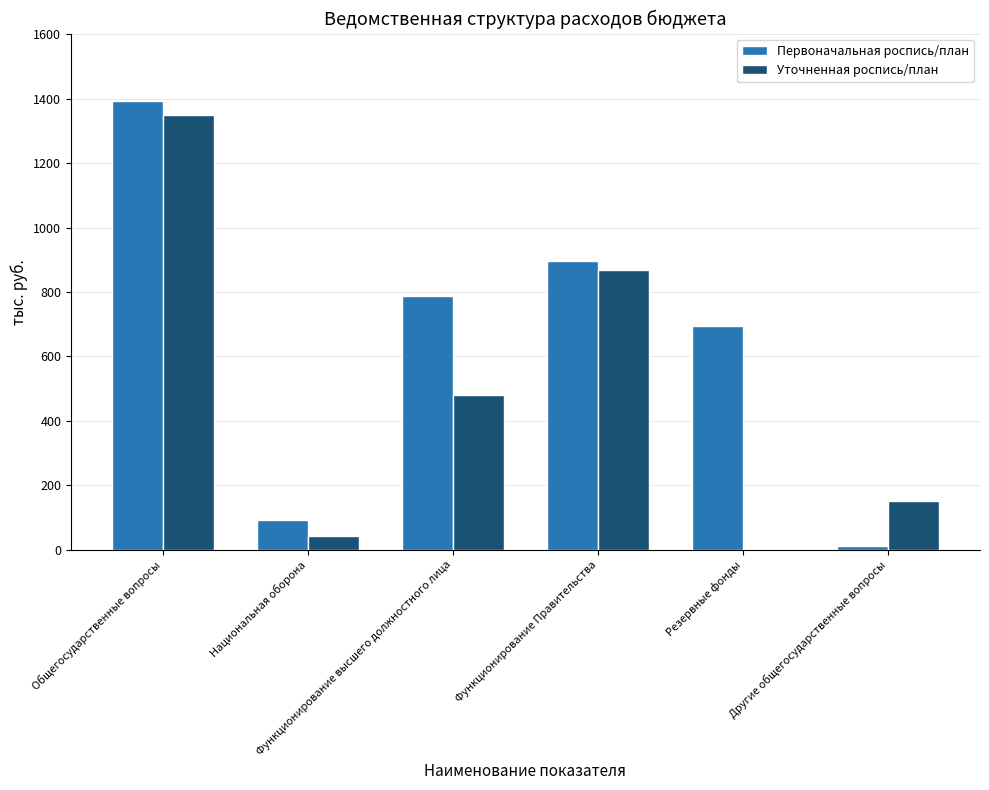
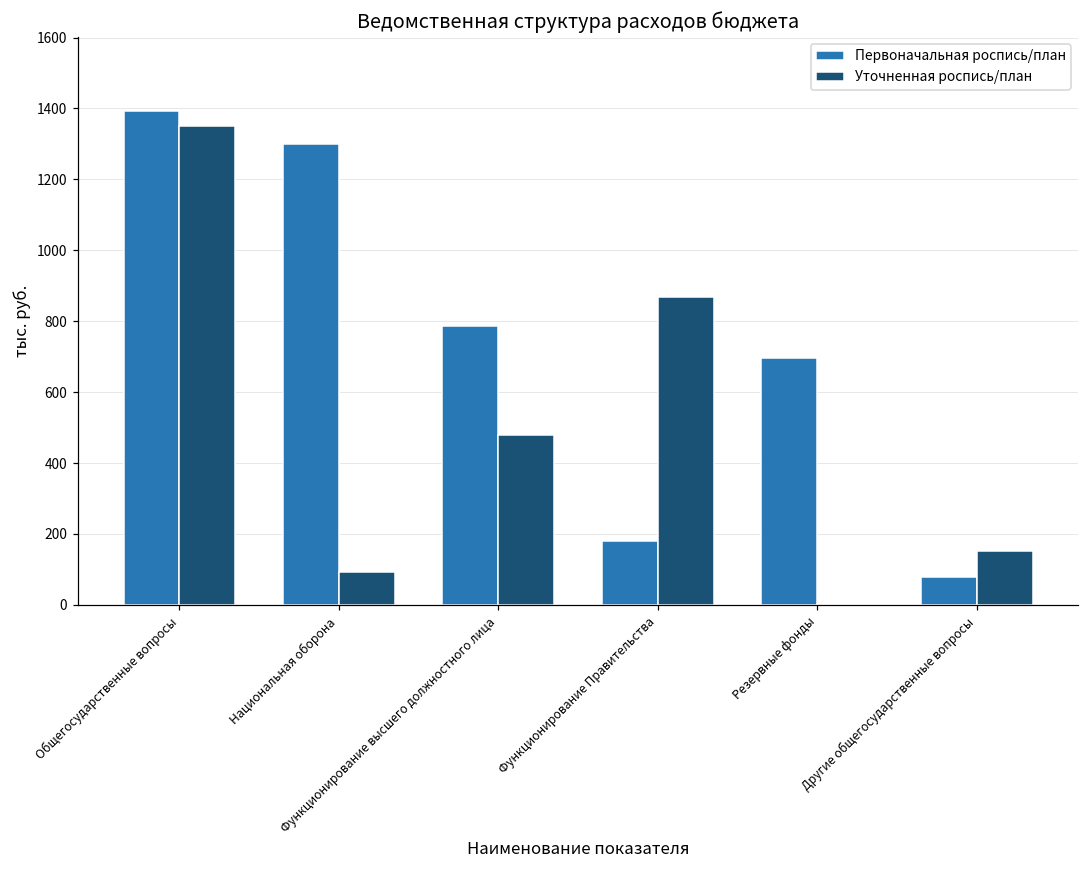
  {
    "Первоначальная роспись/план": {
      "Общегосударственные вопросы": 1390,
-     "Национальная оборона": 90,
+     "Национальная оборона": 1300,
      "Функционирование высшего должностного лица": 790,
-     "Функционирование Правительства": 900,
+     "Функционирование Правительства": 180,
      "Резервные фонды": 690,
-     "Другие общегосударственные вопросы": 10
+     "Другие общегосударственные вопросы": 80
    },
    "Уточненная роспись/план": {
      "Общегосударственные вопросы": 1350,
-     "Национальная оборона": 40,
+     "Национальная оборона": 90,
      "Функционирование высшего должностного лица": 480,
      "Функционирование Правительства": 870,
      "Другие общегосударственные вопросы": 150
    }
  }
